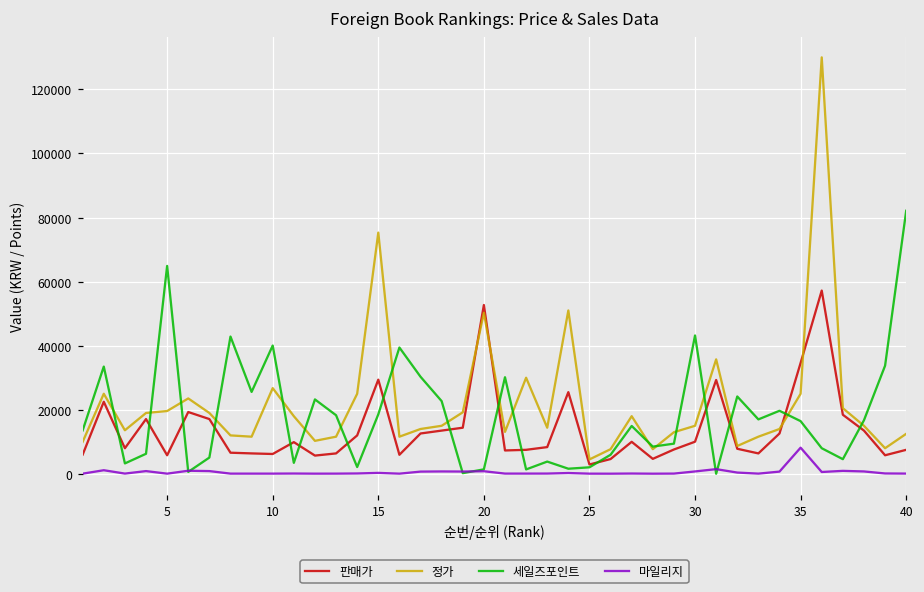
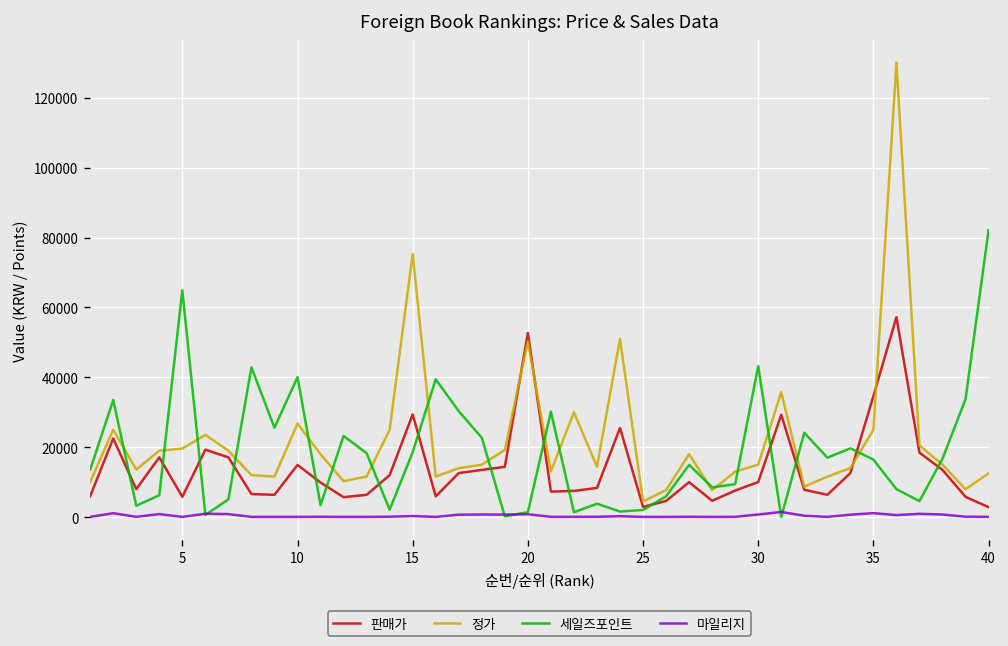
  {
    "판매가": {
      "5": 6000,
-     "10": 6000,
+     "10": 15000,
      "15": 29000,
      "20": 53000,
      "30": 10000,
      "35": 35000,
-     "40": 8000
+     "40": 3000
    },
    "정가": {
      "5": 20000,
      "10": 27000,
      "15": 75000,
      "20": 50000,
      "25": 5000,
      "30": 15000,
      "35": 25000,
      "40": 13000
    },
    "세일즈포인트": {
      "5": 65000,
      "10": 40000,
      "15": 19000,
      "30": 43000,
      "35": 16000,
      "40": 82000
    },
    "마일리지": {
      "5": 0,
      "10": 0,
      "15": 0,
      "25": 0,
      "30": 1000,
-     "35": 8000,
+     "35": 1000,
      "40": 0
    }
  }
